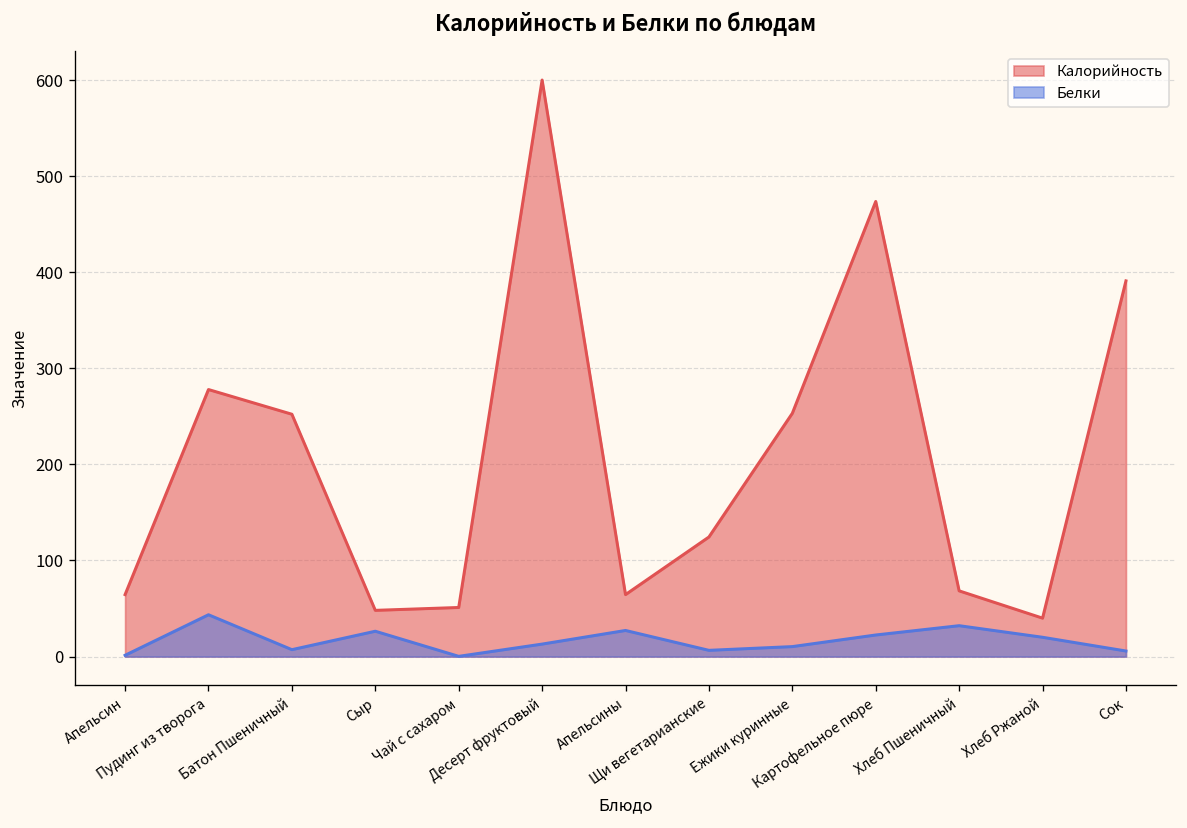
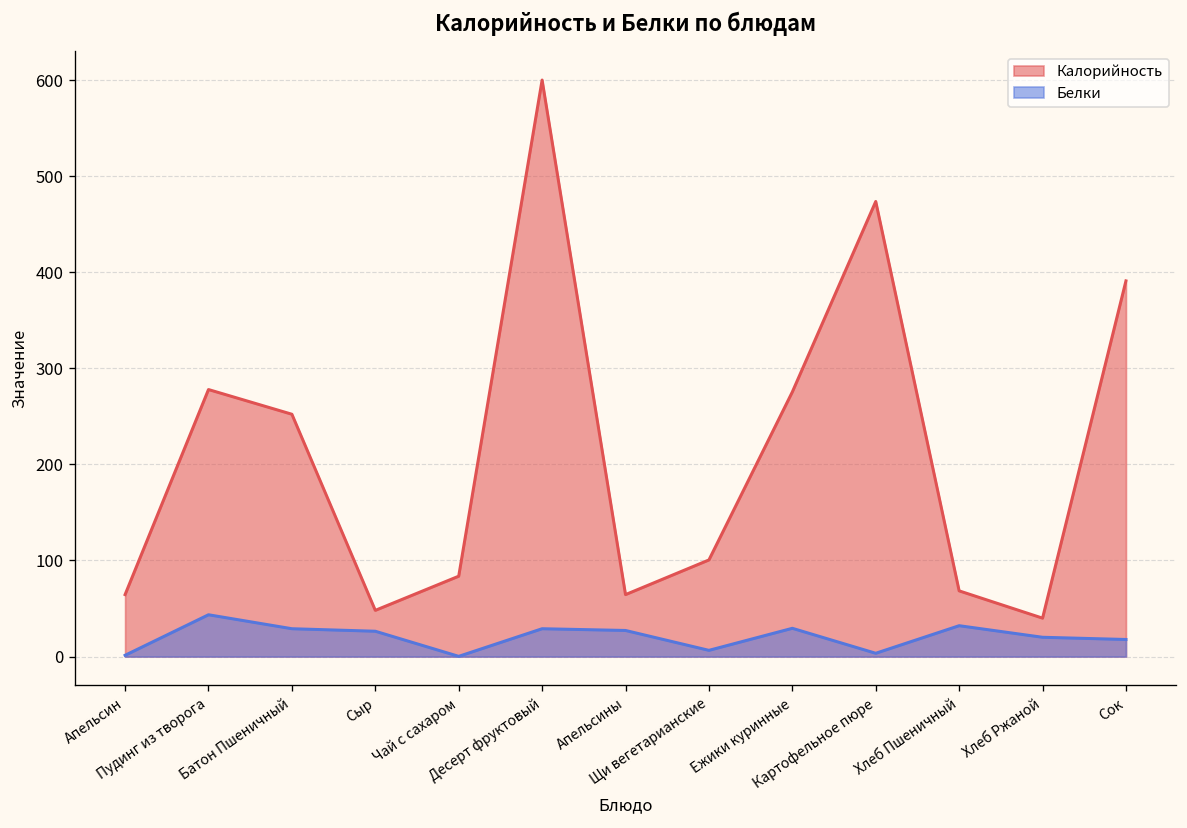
  {
    "Калорийность": {
      "Апельсин": 60,
      "Пудинг из творога": 280,
      "Батон Пшеничный": 250,
      "Сыр": 50,
-     "Чай с сахаром": 50,
+     "Чай с сахаром": 80,
      "Десерт фруктовый": 600,
      "Апельсины": 60,
-     "Щи вегетарианские": 120,
-     "Ежики куринные": 250,
+     "Щи вегетарианские": 100,
+     "Ежики куринные": 280,
      "Картофельное пюре": 470,
      "Хлеб Пшеничный": 70,
      "Хлеб Ржаной": 40,
      "Сок": 390
    },
    "Белки": {
      "Апельсин": 0,
      "Пудинг из творога": 40,
-     "Батон Пшеничный": 10,
+     "Батон Пшеничный": 30,
      "Сыр": 30,
      "Чай с сахаром": 0,
-     "Десерт фруктовый": 10,
+     "Десерт фруктовый": 30,
      "Апельсины": 30,
      "Щи вегетарианские": 10,
-     "Ежики куринные": 10,
-     "Картофельное пюре": 20,
+     "Ежики куринные": 30,
+     "Картофельное пюре": 0,
      "Хлеб Пшеничный": 30,
      "Хлеб Ржаной": 20,
-     "Сок": 10
+     "Сок": 20
    }
  }
